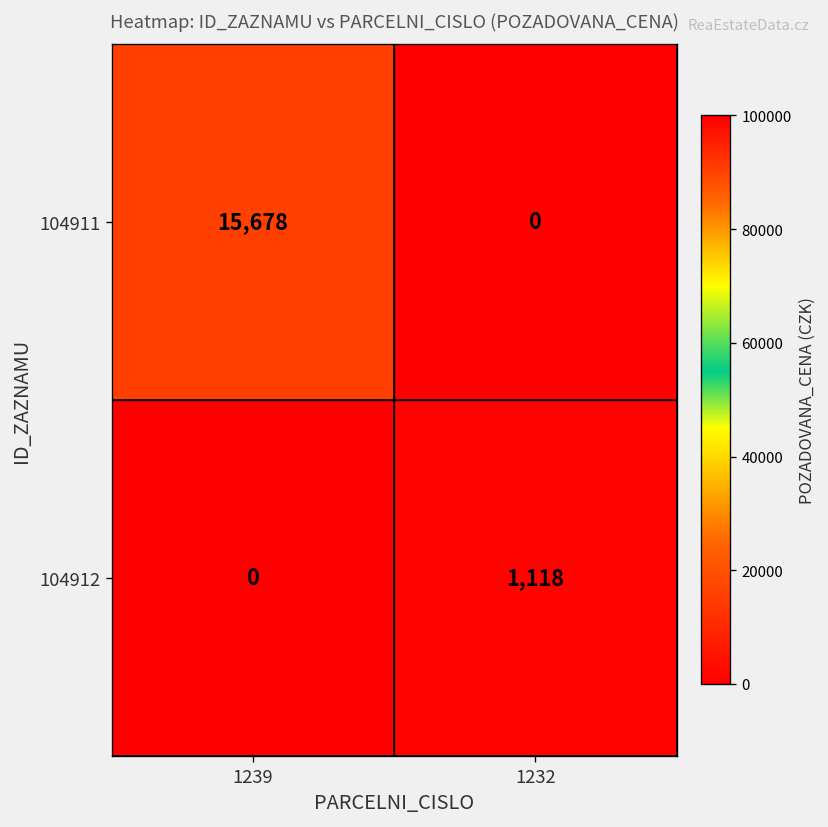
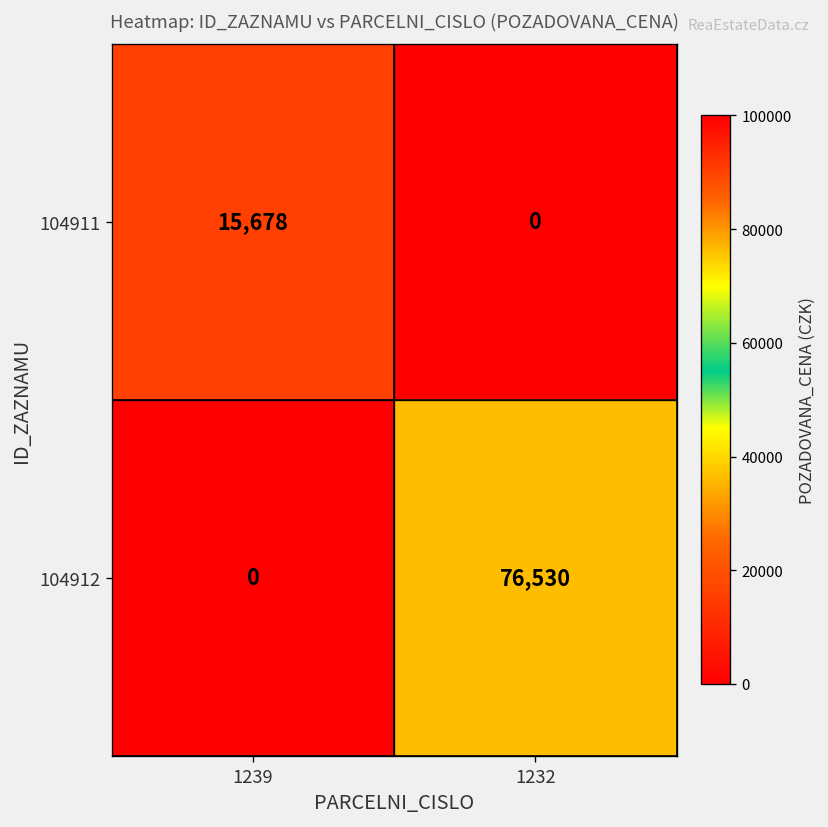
  {
    "104911": {
      "1239": "15,678",
      "1232": "0"
    },
    "104912": {
      "1239": "0",
-     "1232": "1,118"
+     "1232": "76,530"
    }
  }
